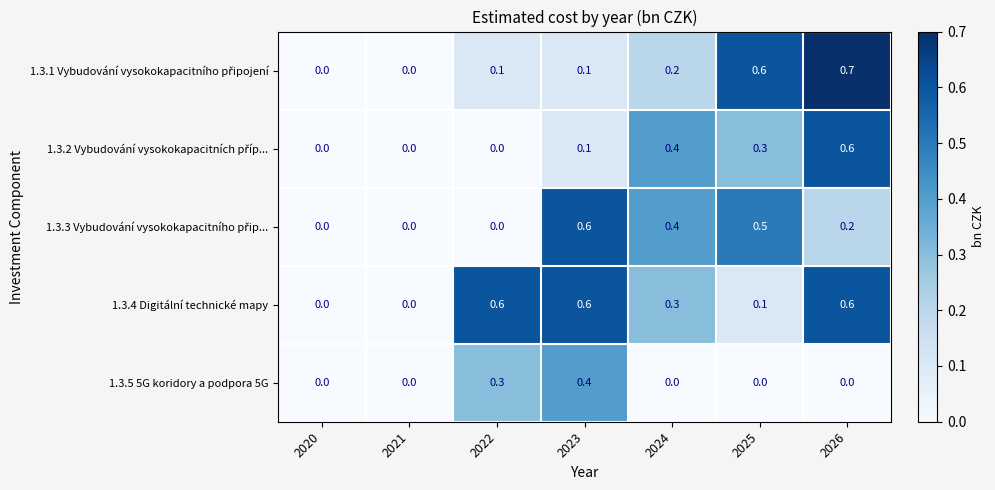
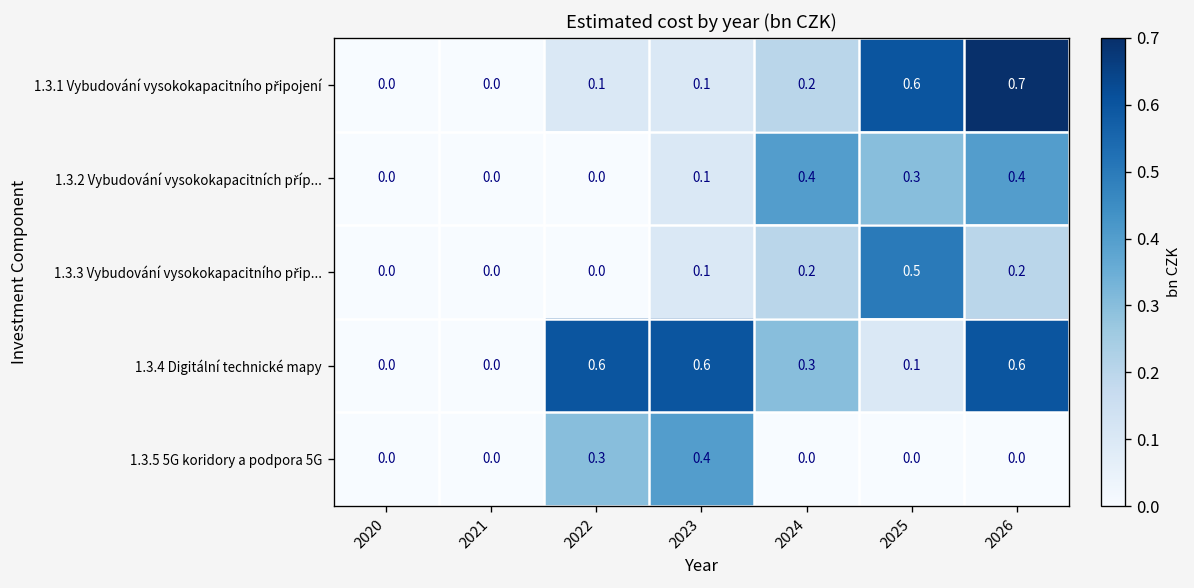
  {
    "1.3.1 Vybudování vysokokapacitního připojení": {
      "2020": 0.0,
      "2021": 0.0,
      "2022": 0.1,
      "2023": 0.1,
      "2024": 0.2,
      "2025": 0.6,
      "2026": 0.7
    },
    "1.3.2 Vybudování vysokokapacitních příp...": {
      "2020": 0.0,
      "2021": 0.0,
      "2022": 0.0,
      "2023": 0.1,
      "2024": 0.4,
      "2025": 0.3,
-     "2026": 0.6
+     "2026": 0.4
    },
    "1.3.3 Vybudování vysokokapacitního přip...": {
      "2020": 0.0,
      "2021": 0.0,
      "2022": 0.0,
-     "2023": 0.6,
-     "2024": 0.4,
+     "2023": 0.1,
+     "2024": 0.2,
      "2025": 0.5,
      "2026": 0.2
    },
    "1.3.4 Digitální technické mapy": {
      "2020": 0.0,
      "2021": 0.0,
      "2022": 0.6,
      "2023": 0.6,
      "2024": 0.3,
      "2025": 0.1,
      "2026": 0.6
    },
    "1.3.5 5G koridory a podpora 5G": {
      "2020": 0.0,
      "2021": 0.0,
      "2022": 0.3,
      "2023": 0.4,
      "2024": 0.0,
      "2025": 0.0,
      "2026": 0.0
    }
  }
